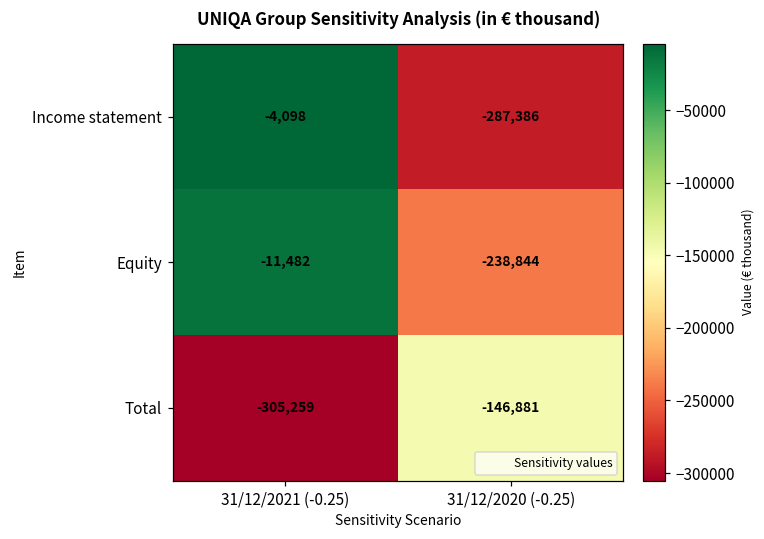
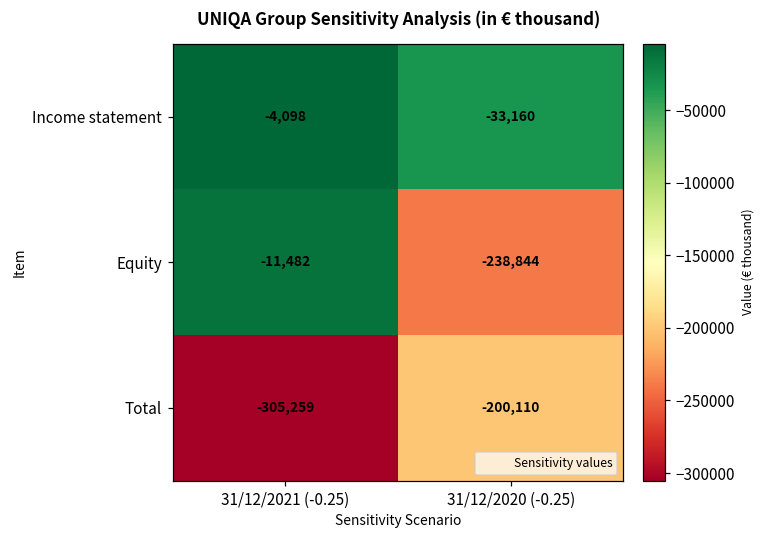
  {
    "Income statement": {
      "31/12/2021 (-0.25)": "-4,098",
-     "31/12/2020 (-0.25)": "-287,386"
+     "31/12/2020 (-0.25)": "-33,160"
    },
    "Equity": {
      "31/12/2021 (-0.25)": "-11,482",
      "31/12/2020 (-0.25)": "-238,844"
    },
    "Total": {
      "31/12/2021 (-0.25)": "-305,259",
-     "31/12/2020 (-0.25)": "-146,881"
+     "31/12/2020 (-0.25)": "-200,110"
    }
  }
